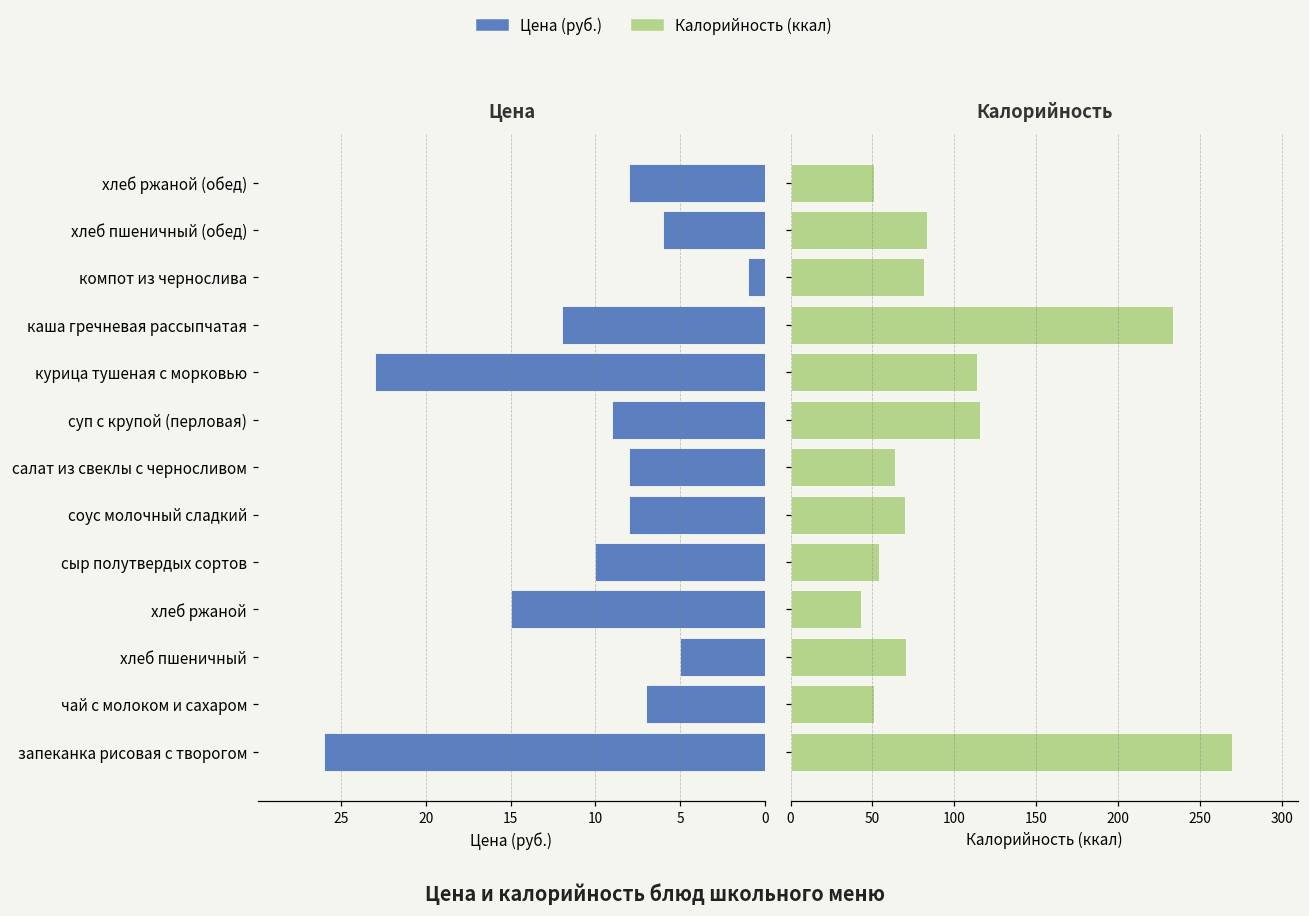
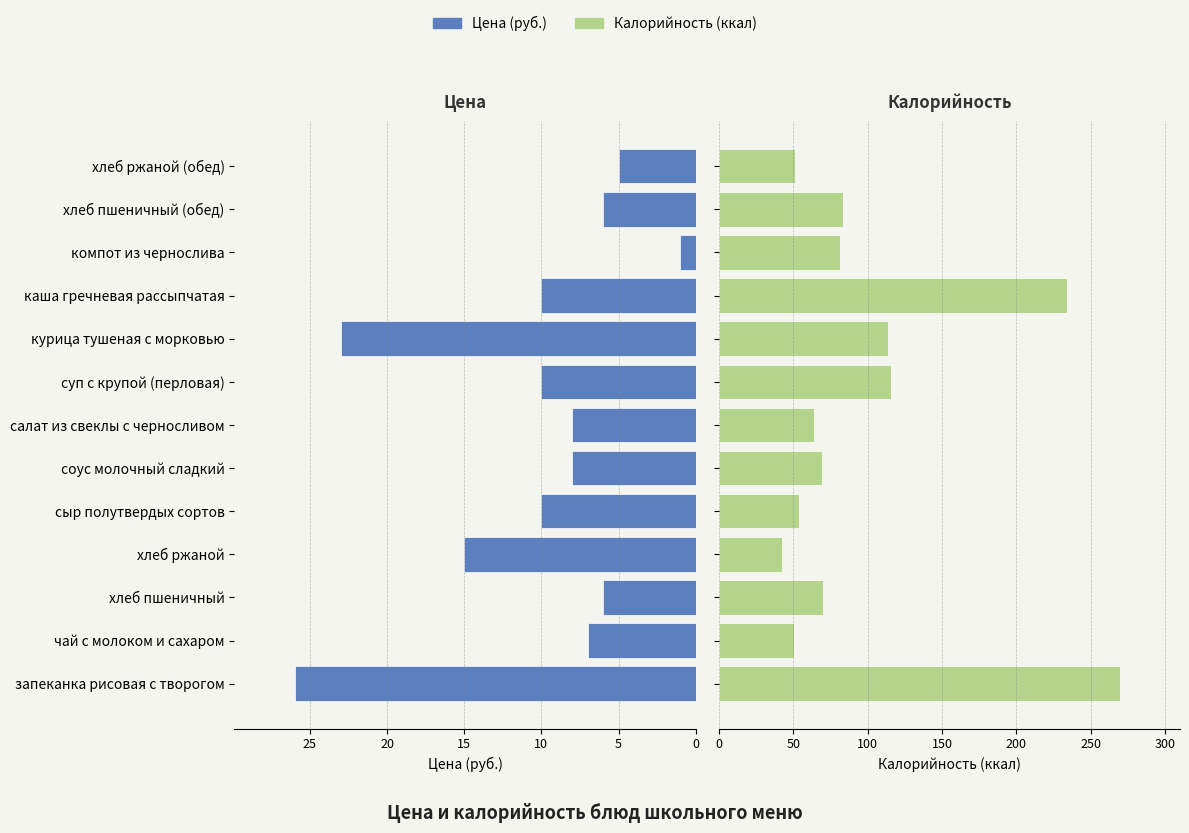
  {
    "Цена": {
-     "хлеб ржаной (обед)": 8,
+     "хлеб ржаной (обед)": 5,
      "хлеб пшеничный (обед)": 6,
      "компот из чернослива": 1,
-     "каша гречневая рассыпчатая": 12,
+     "каша гречневая рассыпчатая": 10,
      "курица тушеная с морковью": 23,
-     "суп с крупой (перловая)": 9,
+     "суп с крупой (перловая)": 10,
      "салат из свеклы с черносливом": 8,
      "соус молочный сладкий": 8,
      "сыр полутвердых сортов": 10,
      "хлеб ржаной": 15,
-     "хлеб пшеничный": 5,
+     "хлеб пшеничный": 6,
      "чай с молоком и сахаром": 7,
      "запеканка рисовая с творогом": 26
    }
  }
